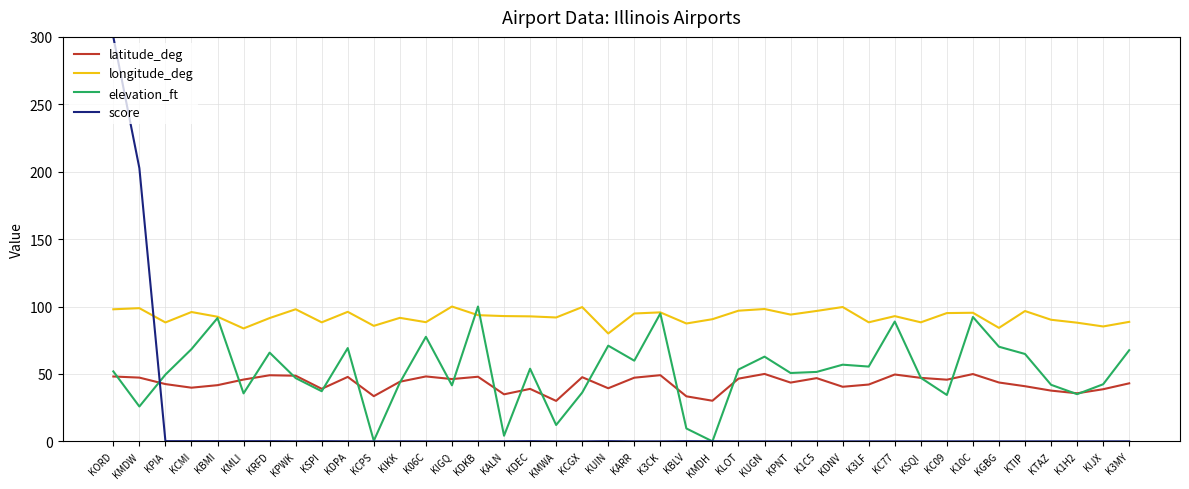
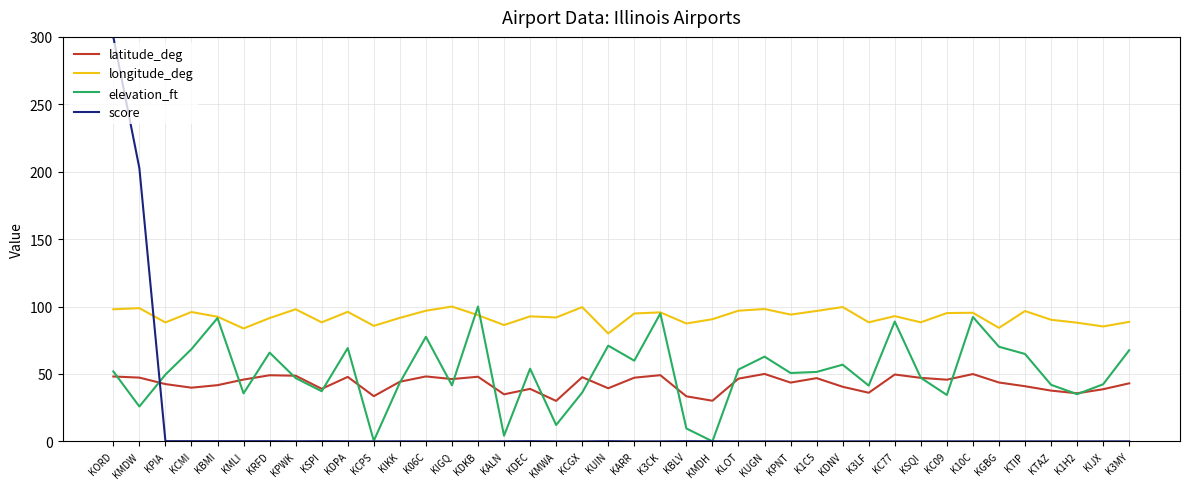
  {
    "latitude_deg": {
      "KORD": 48,
      "KMDW": 47,
      "KPIA": 42,
      "KCMI": 40,
      "KBMI": 42,
      "KMLI": 46,
      "KRFD": 49,
      "KDPA": 48,
      "KCPS": 34,
      "K06C": 48,
      "KIGQ": 46,
      "KDKB": 48,
      "KALN": 35,
      "KDEC": 39,
      "KMWA": 30,
      "KCGX": 48,
      "KUIN": 39,
      "KARR": 47,
      "K3CK": 49,
      "KBLV": 33,
      "KMDH": 30,
      "KLOT": 47,
      "KUGN": 50,
      "KPNT": 44,
      "K1C5": 47,
      "KDNV": 40,
-     "K3LF": 42,
+     "K3LF": 36,
      "KC77": 50,
      "KC09": 46,
      "K10C": 50,
      "KGBG": 44,
      "KTIP": 41,
      "KTAZ": 38,
      "KIJX": 39,
      "K3MY": 43
    },
    "longitude_deg": {
      "KORD": 98,
      "KMDW": 99,
      "KPIA": 88,
      "KCMI": 96,
      "KMLI": 84,
      "KRFD": 91,
      "KPWK": 98,
      "KSPI": 88,
      "KDPA": 96,
      "KCPS": 86,
      "KIKK": 92,
-     "K06C": 88,
+     "K06C": 97,
      "KIGQ": 100,
      "KDKB": 94,
-     "KALN": 93,
+     "KALN": 86,
      "KDEC": 93,
      "KMWA": 92,
      "KCGX": 100,
      "KUIN": 80,
      "KARR": 95,
      "KBLV": 87,
      "KMDH": 91,
      "KLOT": 97,
      "KUGN": 98,
      "KPNT": 94,
      "K1C5": 97,
      "KDNV": 100,
      "K3LF": 88,
      "KC77": 93,
      "KSQI": 88,
      "KC09": 95,
      "K10C": 95,
      "KGBG": 84,
      "KTIP": 97,
      "KTAZ": 90,
      "K1H2": 88,
      "KIJX": 85,
      "K3MY": 89
    },
    "elevation_ft": {
      "KORD": 52,
      "KMDW": 26,
      "KPIA": 50,
      "KCMI": 68,
      "KMLI": 36,
      "KRFD": 66,
      "KDPA": 69,
      "K06C": 78,
      "KIGQ": 42,
      "KDKB": 100,
      "KALN": 4,
      "KDEC": 54,
      "KMWA": 12,
      "KCGX": 36,
      "KUIN": 71,
      "KARR": 60,
      "KBLV": 10,
      "KLOT": 53,
      "KUGN": 63,
      "KPNT": 51,
      "K1C5": 51,
      "KDNV": 57,
-     "K3LF": 55,
+     "K3LF": 41,
      "KC77": 89,
      "KC09": 34,
      "K10C": 92,
      "KGBG": 70,
      "KTIP": 65,
      "KTAZ": 42,
      "KIJX": 42,
      "K3MY": 68
    },
    "score": {
      "KORD": 300,
      "KMDW": 203,
      "KPIA": 0,
      "KCMI": 0,
      "KBMI": 0,
      "KMLI": 0,
      "KRFD": 0,
      "KPWK": 0,
      "KSPI": 0,
      "KDPA": 0,
      "KIKK": 0,
      "K06C": 0,
      "KIGQ": 0,
      "KDKB": 0,
      "KALN": 0,
      "KDEC": 0,
      "KMWA": 0,
      "KCGX": 0,
      "KUIN": 0,
      "KARR": 0,
      "K3CK": 0,
      "KBLV": 0,
      "KLOT": 0,
      "KUGN": 0,
      "KPNT": 0,
      "K1C5": 0,
      "KDNV": 0,
      "K3LF": 0,
      "KC77": 0,
      "KSQI": 0,
      "KC09": 0,
      "K10C": 0,
      "KGBG": 0,
      "KTIP": 0,
      "KTAZ": 0,
      "K1H2": 0,
      "KIJX": 0,
      "K3MY": 0
    }
  }
